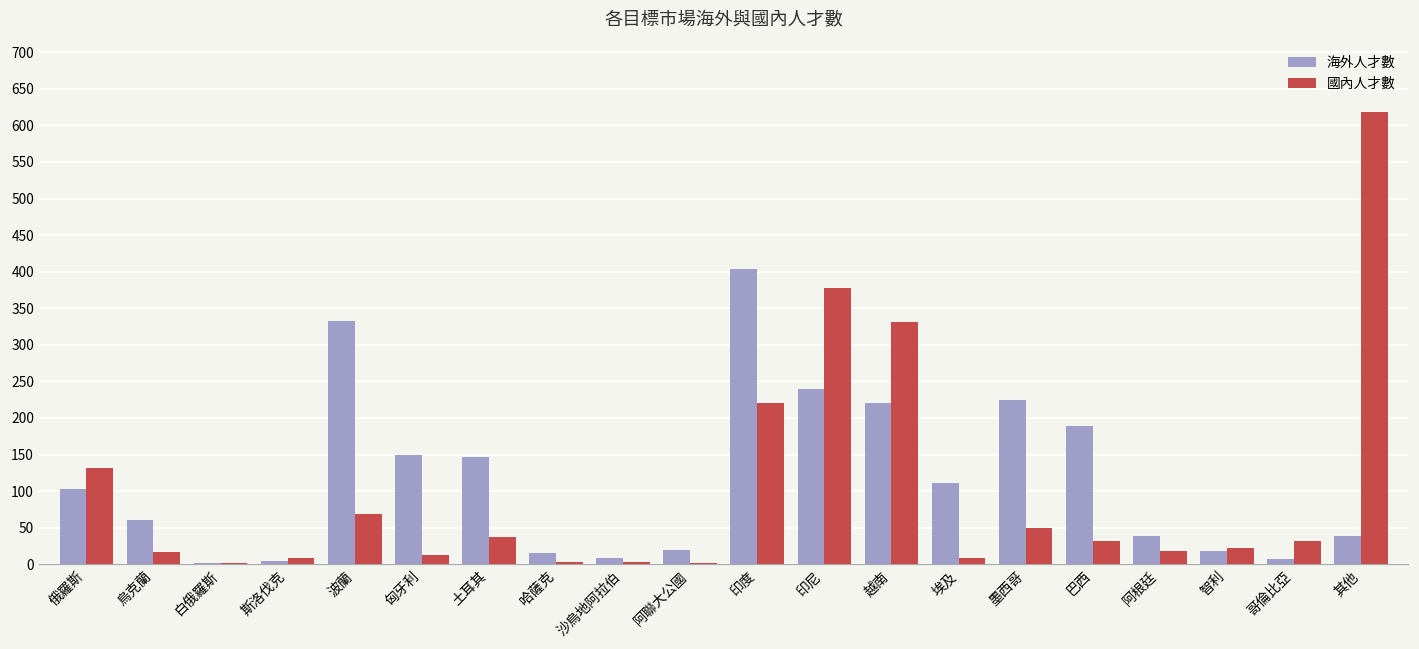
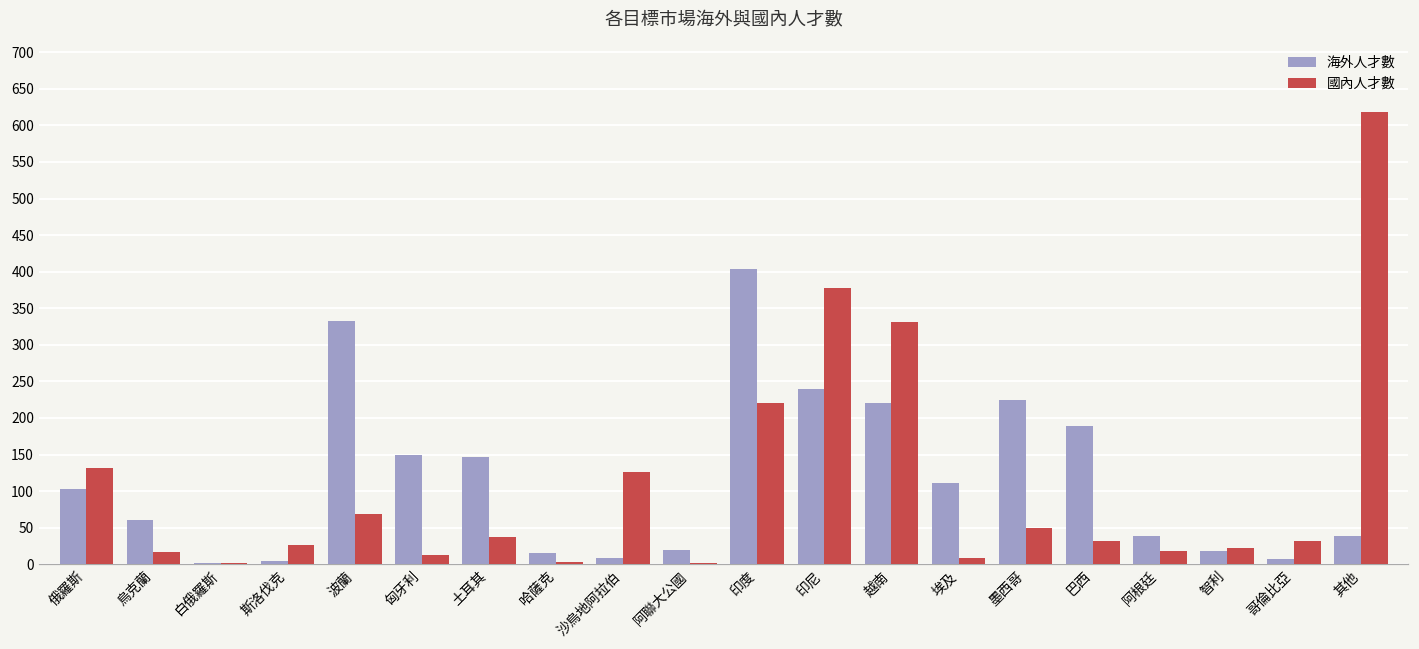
  {
    "海外人才數": {
      "俄羅斯": 100,
      "烏克蘭": 60,
      "斯洛伐克": 0,
      "波蘭": 330,
      "匈牙利": 150,
      "土耳其": 150,
      "哈薩克": 20,
      "沙烏地阿拉伯": 10,
      "阿聯大公國": 20,
      "印度": 400,
      "印尼": 240,
      "越南": 220,
      "埃及": 110,
      "墨西哥": 230,
      "巴西": 190,
      "阿根廷": 40,
      "智利": 20,
      "哥倫比亞": 10,
      "其他": 40
    },
    "國內人才數": {
      "俄羅斯": 130,
      "烏克蘭": 20,
-     "斯洛伐克": 10,
+     "斯洛伐克": 30,
      "波蘭": 70,
      "匈牙利": 10,
      "土耳其": 40,
-     "沙烏地阿拉伯": 0,
+     "沙烏地阿拉伯": 130,
      "印度": 220,
      "印尼": 380,
      "越南": 330,
      "埃及": 10,
      "墨西哥": 50,
      "巴西": 30,
      "阿根廷": 20,
      "智利": 20,
      "哥倫比亞": 30,
      "其他": 620
    }
  }
